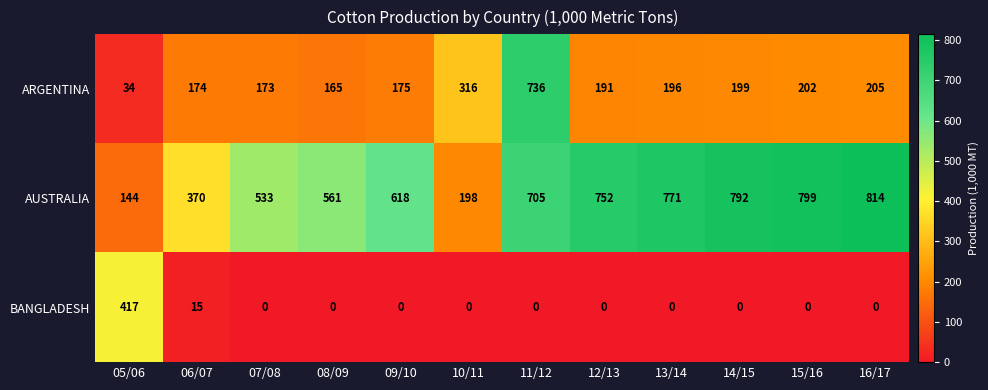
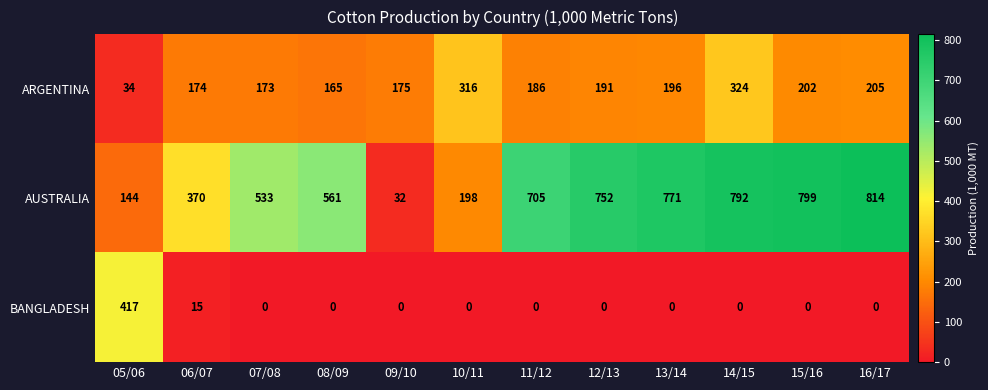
  {
    "ARGENTINA": {
      "05/06": 34,
      "06/07": 174,
      "07/08": 173,
      "08/09": 165,
      "09/10": 175,
      "10/11": 316,
-     "11/12": 736,
+     "11/12": 186,
      "12/13": 191,
      "13/14": 196,
-     "14/15": 199,
+     "14/15": 324,
      "15/16": 202,
      "16/17": 205
    },
    "AUSTRALIA": {
      "05/06": 144,
      "06/07": 370,
      "07/08": 533,
      "08/09": 561,
-     "09/10": 618,
+     "09/10": 32,
      "10/11": 198,
      "11/12": 705,
      "12/13": 752,
      "13/14": 771,
      "14/15": 792,
      "15/16": 799,
      "16/17": 814
    },
    "BANGLADESH": {
      "05/06": 417,
      "06/07": 15,
      "07/08": 0,
      "08/09": 0,
      "09/10": 0,
      "10/11": 0,
      "11/12": 0,
      "12/13": 0,
      "13/14": 0,
      "14/15": 0,
      "15/16": 0,
      "16/17": 0
    }
  }
